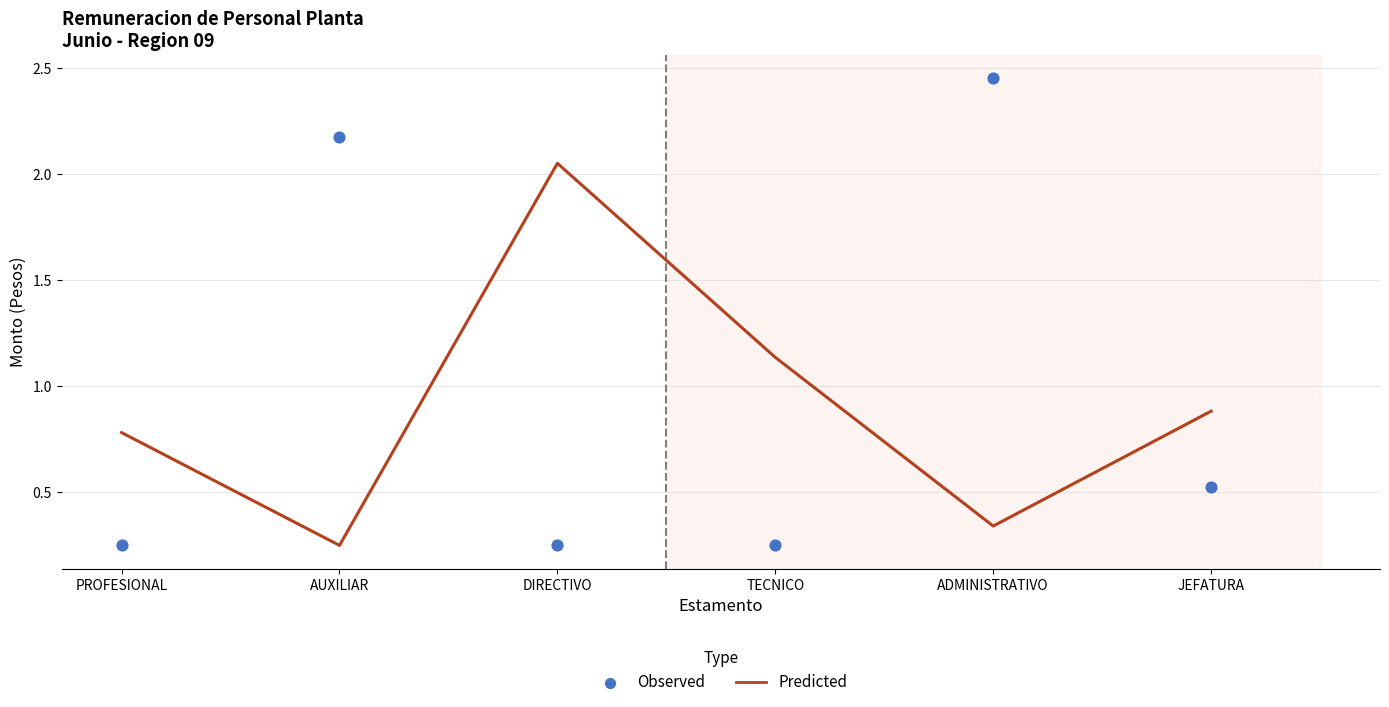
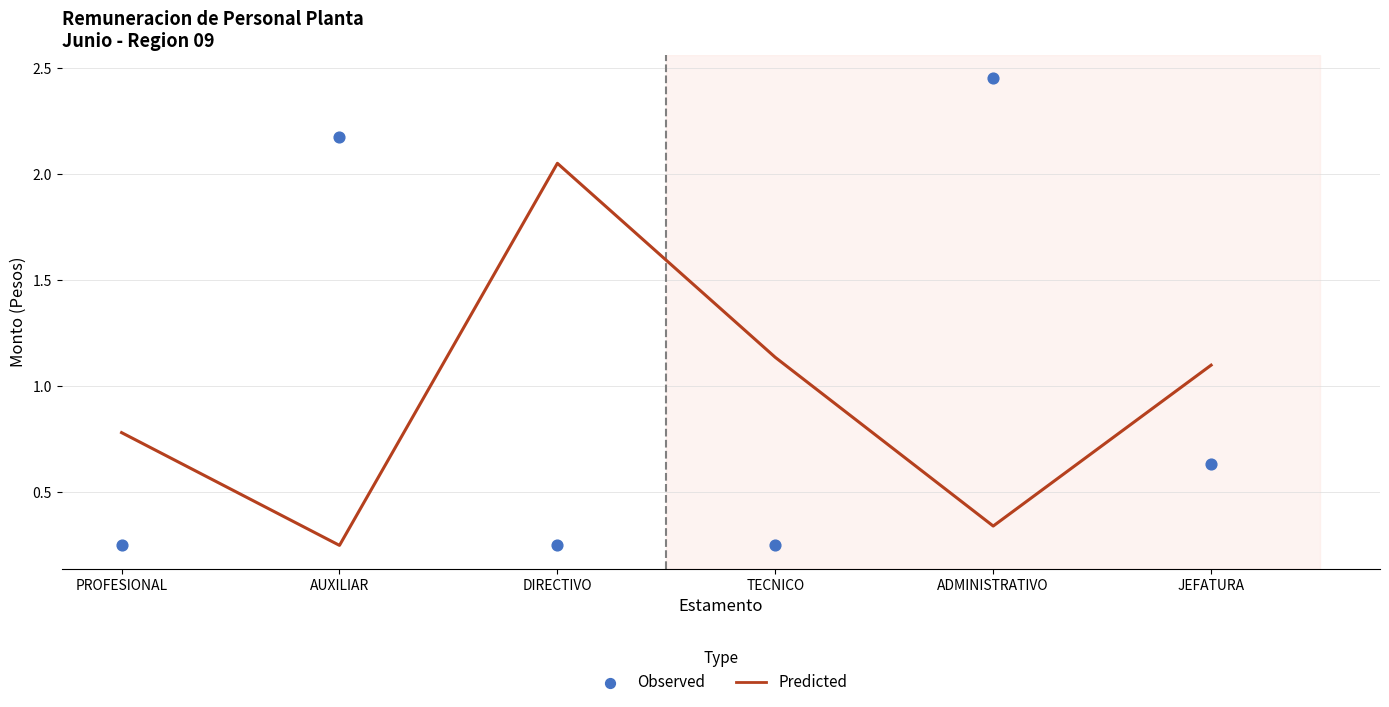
  {
    "Observed": {
-     "JEFATURA": 0.52
+     "JEFATURA": 0.63
    },
    "Predicted": {
      "PROFESIONAL": 0.78,
      "AUXILIAR": 0.25,
      "DIRECTIVO": 2.05,
      "TECNICO": 1.14,
      "ADMINISTRATIVO": 0.34,
-     "JEFATURA": 0.88
+     "JEFATURA": 1.10
    }
  }
